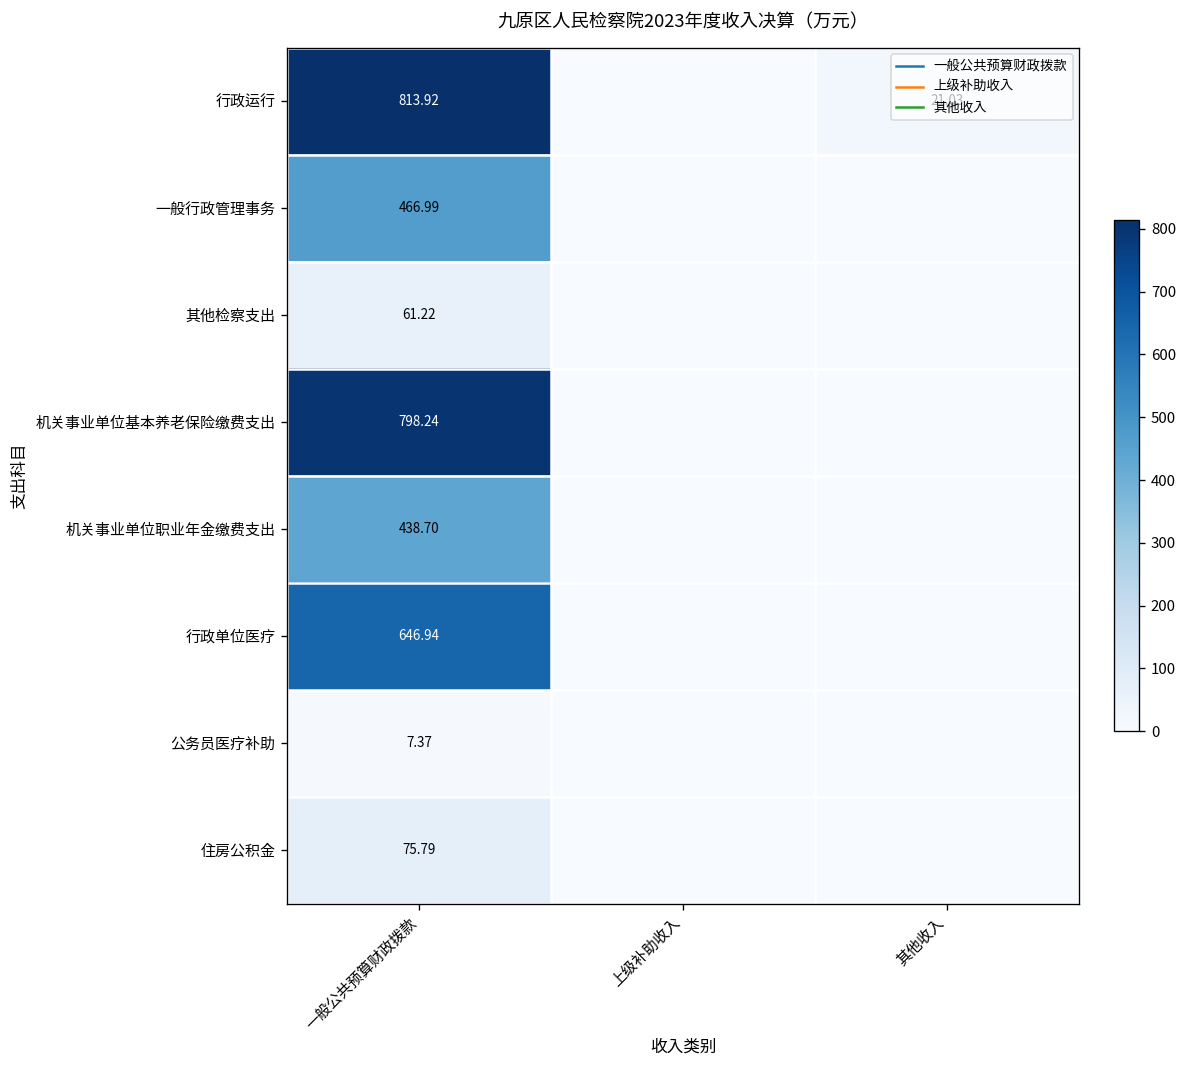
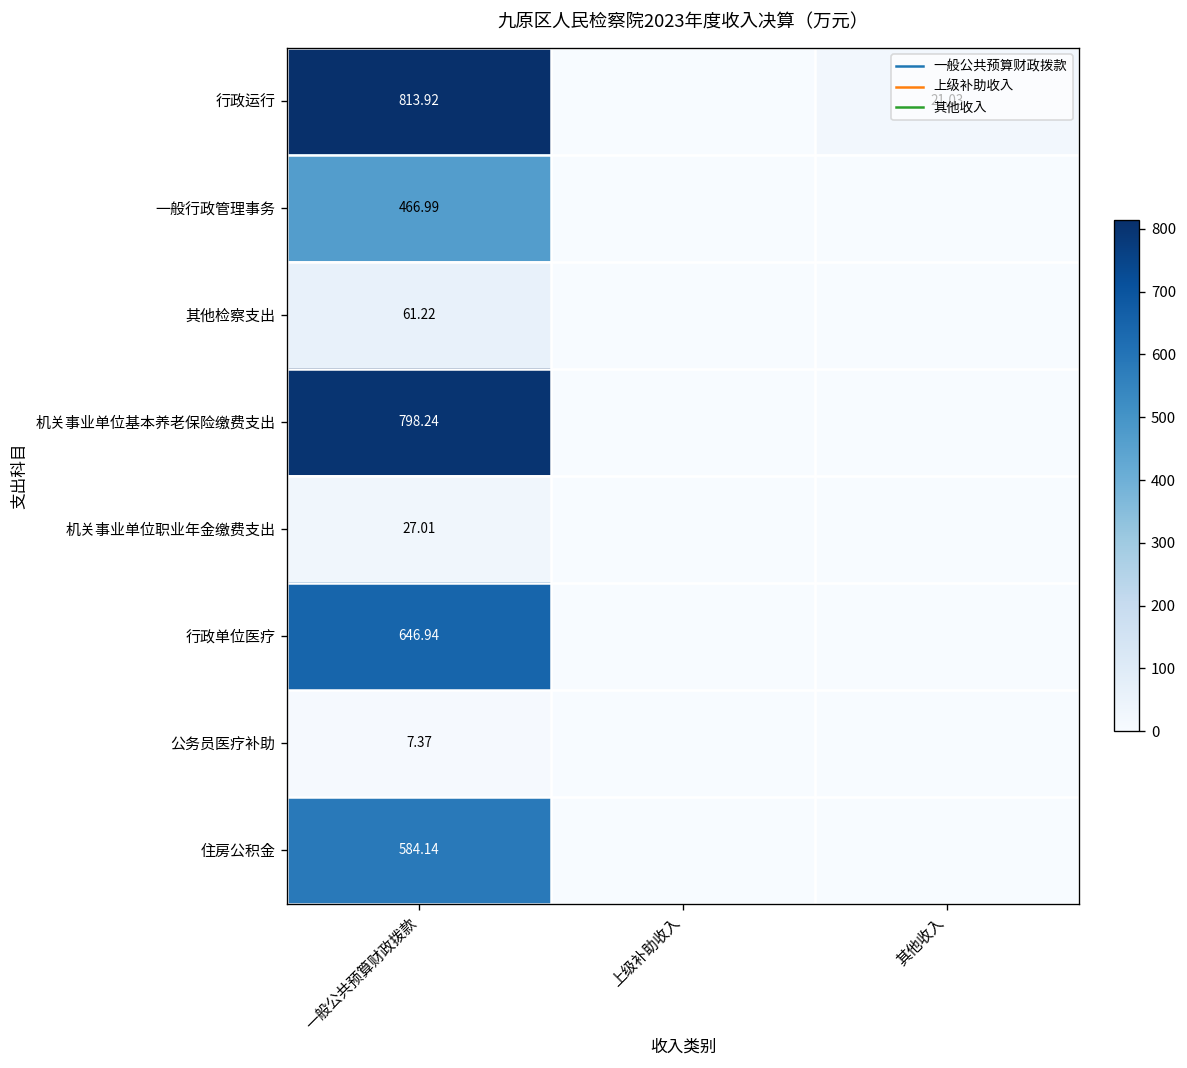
  {
    "行政运行": {
      "一般公共预算财政拨款": 813.92
    },
    "一般行政管理事务": {
      "一般公共预算财政拨款": 466.99
    },
    "其他检察支出": {
      "一般公共预算财政拨款": 61.22
    },
    "机关事业单位基本养老保险缴费支出": {
      "一般公共预算财政拨款": 798.24
    },
    "机关事业单位职业年金缴费支出": {
-     "一般公共预算财政拨款": 438.70
+     "一般公共预算财政拨款": 27.01
    },
    "行政单位医疗": {
      "一般公共预算财政拨款": 646.94
    },
    "公务员医疗补助": {
      "一般公共预算财政拨款": 7.37
    },
    "住房公积金": {
-     "一般公共预算财政拨款": 75.79
+     "一般公共预算财政拨款": 584.14
    }
  }
